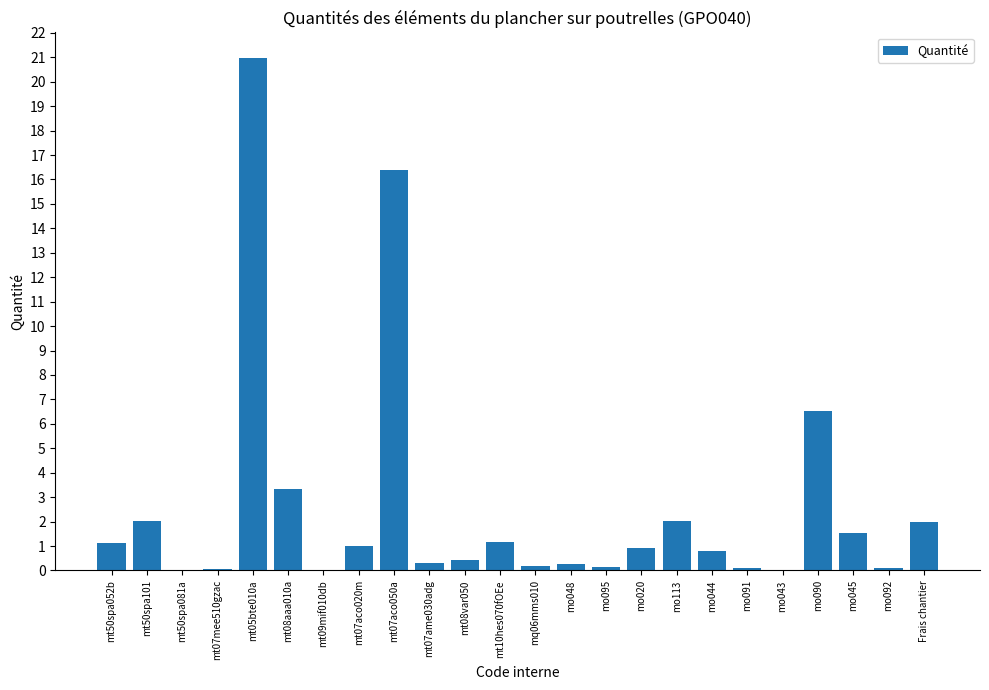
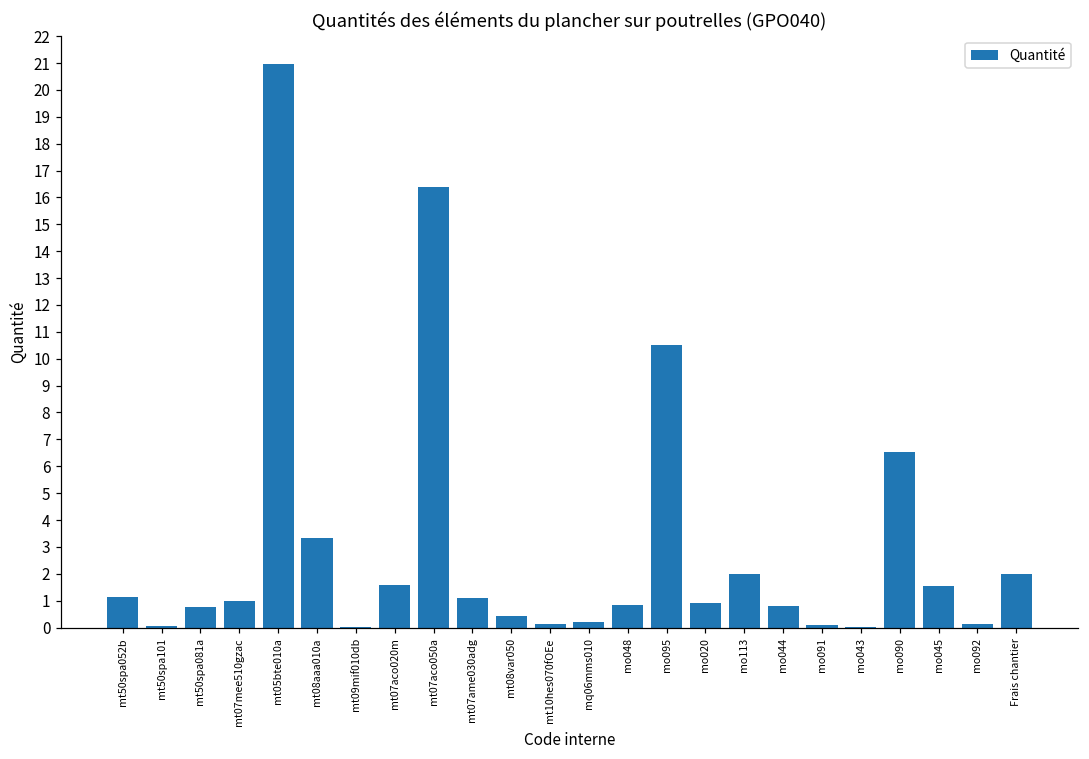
  {
    "mt50spa052b": 1.1,
-   "mt50spa101": 2.0,
-   "mt50spa081a": 0.0,
-   "mt07mee510gzac": 0.0,
+   "mt50spa101": 0.0,
+   "mt50spa081a": 0.8,
+   "mt07mee510gzac": 1.0,
    "mt05bte010a": 21.0,
    "mt08aaa010a": 3.3,
-   "mt07aco020m": 1.0,
+   "mt07aco020m": 1.6,
    "mt07aco050a": 16.4,
-   "mt07ame030adg": 0.3,
+   "mt07ame030adg": 1.1,
    "mt08var050": 0.4,
-   "mt10hes070fOEe": 1.2,
+   "mt10hes070fOEe": 0.1,
    "mq06mms010": 0.2,
-   "mo048": 0.3,
-   "mo095": 0.1,
+   "mo048": 0.8,
+   "mo095": 10.5,
    "mo020": 0.9,
    "mo113": 2.0,
    "mo044": 0.8,
    "mo090": 6.5,
    "mo045": 1.6,
    "mo092": 0.1,
    "Frais chantier": 2.0
  }
